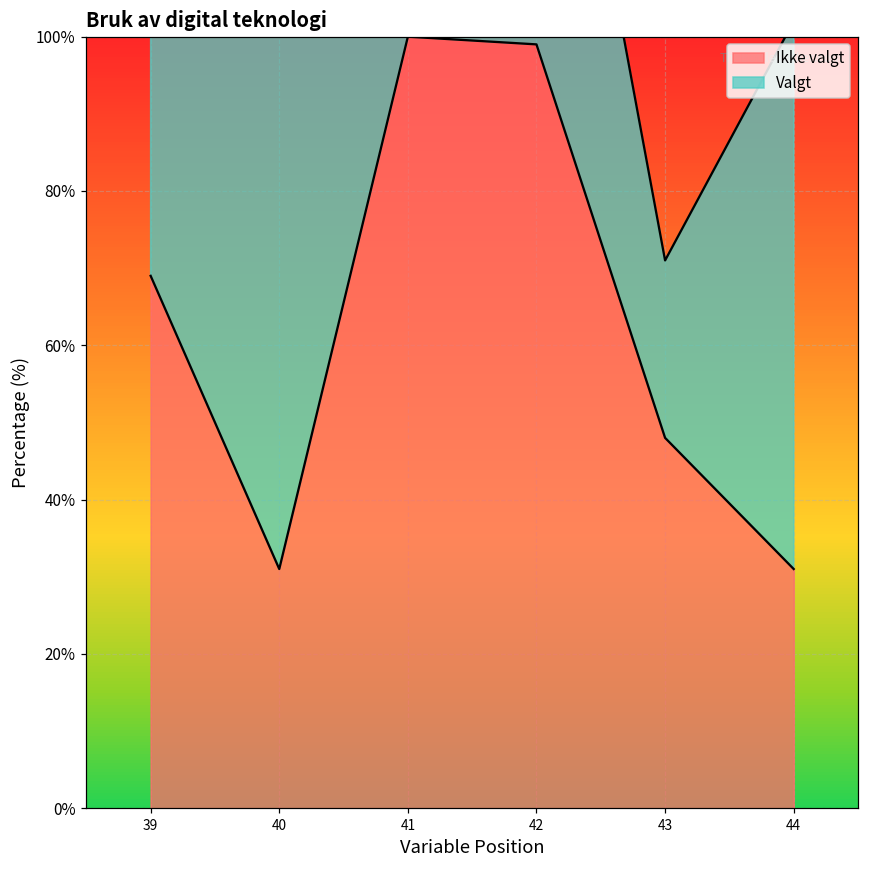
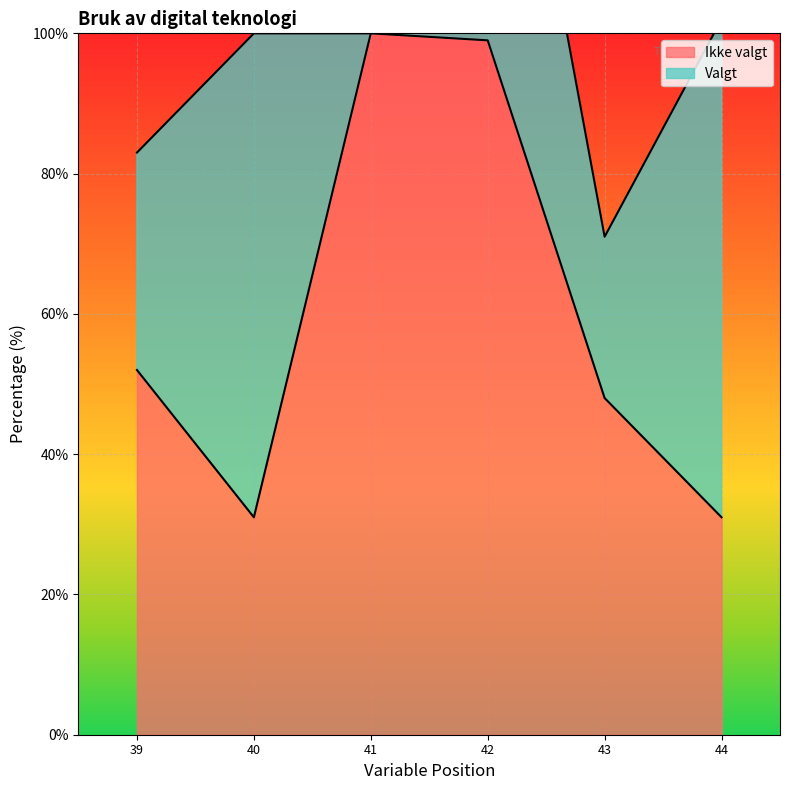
  {
    "Ikke valgt": {
-     "39": "69%",
+     "39": "52%",
      "40": "31%",
      "42": "99%",
      "43": "48%",
      "44": "31%"
    },
    "Valgt": {
      "39": "31%",
      "40": "69%",
      "43": "23%"
    }
  }
